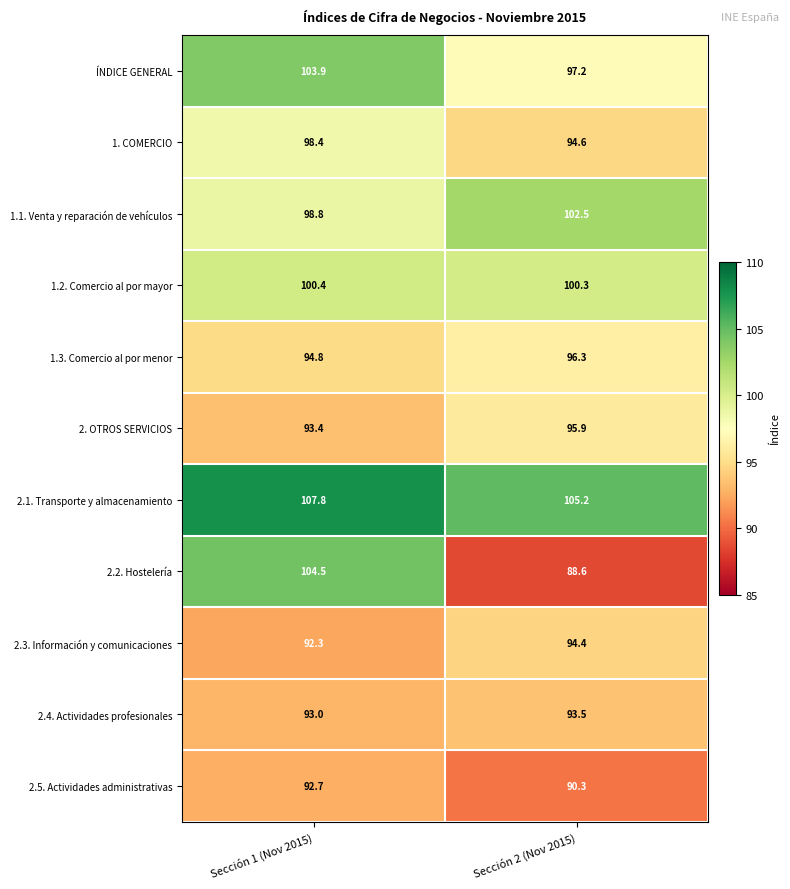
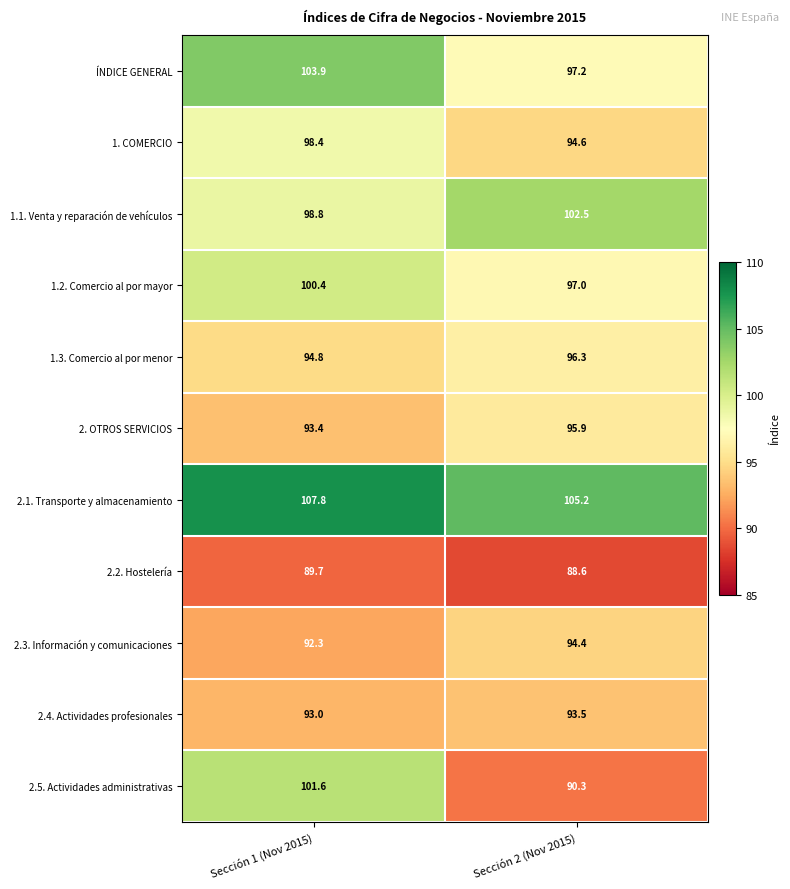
  {
    "ÍNDICE GENERAL": {
      "Sección 1 (Nov 2015)": 103.9,
      "Sección 2 (Nov 2015)": 97.2
    },
    "1. COMERCIO": {
      "Sección 1 (Nov 2015)": 98.4,
      "Sección 2 (Nov 2015)": 94.6
    },
    "1.1. Venta y reparación de vehículos": {
      "Sección 1 (Nov 2015)": 98.8,
      "Sección 2 (Nov 2015)": 102.5
    },
    "1.2. Comercio al por mayor": {
      "Sección 1 (Nov 2015)": 100.4,
-     "Sección 2 (Nov 2015)": 100.3
+     "Sección 2 (Nov 2015)": 97.0
    },
    "1.3. Comercio al por menor": {
      "Sección 1 (Nov 2015)": 94.8,
      "Sección 2 (Nov 2015)": 96.3
    },
    "2. OTROS SERVICIOS": {
      "Sección 1 (Nov 2015)": 93.4,
      "Sección 2 (Nov 2015)": 95.9
    },
    "2.1. Transporte y almacenamiento": {
      "Sección 1 (Nov 2015)": 107.8,
      "Sección 2 (Nov 2015)": 105.2
    },
    "2.2. Hostelería": {
-     "Sección 1 (Nov 2015)": 104.5,
+     "Sección 1 (Nov 2015)": 89.7,
      "Sección 2 (Nov 2015)": 88.6
    },
    "2.3. Información y comunicaciones": {
      "Sección 1 (Nov 2015)": 92.3,
      "Sección 2 (Nov 2015)": 94.4
    },
    "2.4. Actividades profesionales": {
      "Sección 1 (Nov 2015)": 93.0,
      "Sección 2 (Nov 2015)": 93.5
    },
    "2.5. Actividades administrativas": {
-     "Sección 1 (Nov 2015)": 92.7,
+     "Sección 1 (Nov 2015)": 101.6,
      "Sección 2 (Nov 2015)": 90.3
    }
  }
